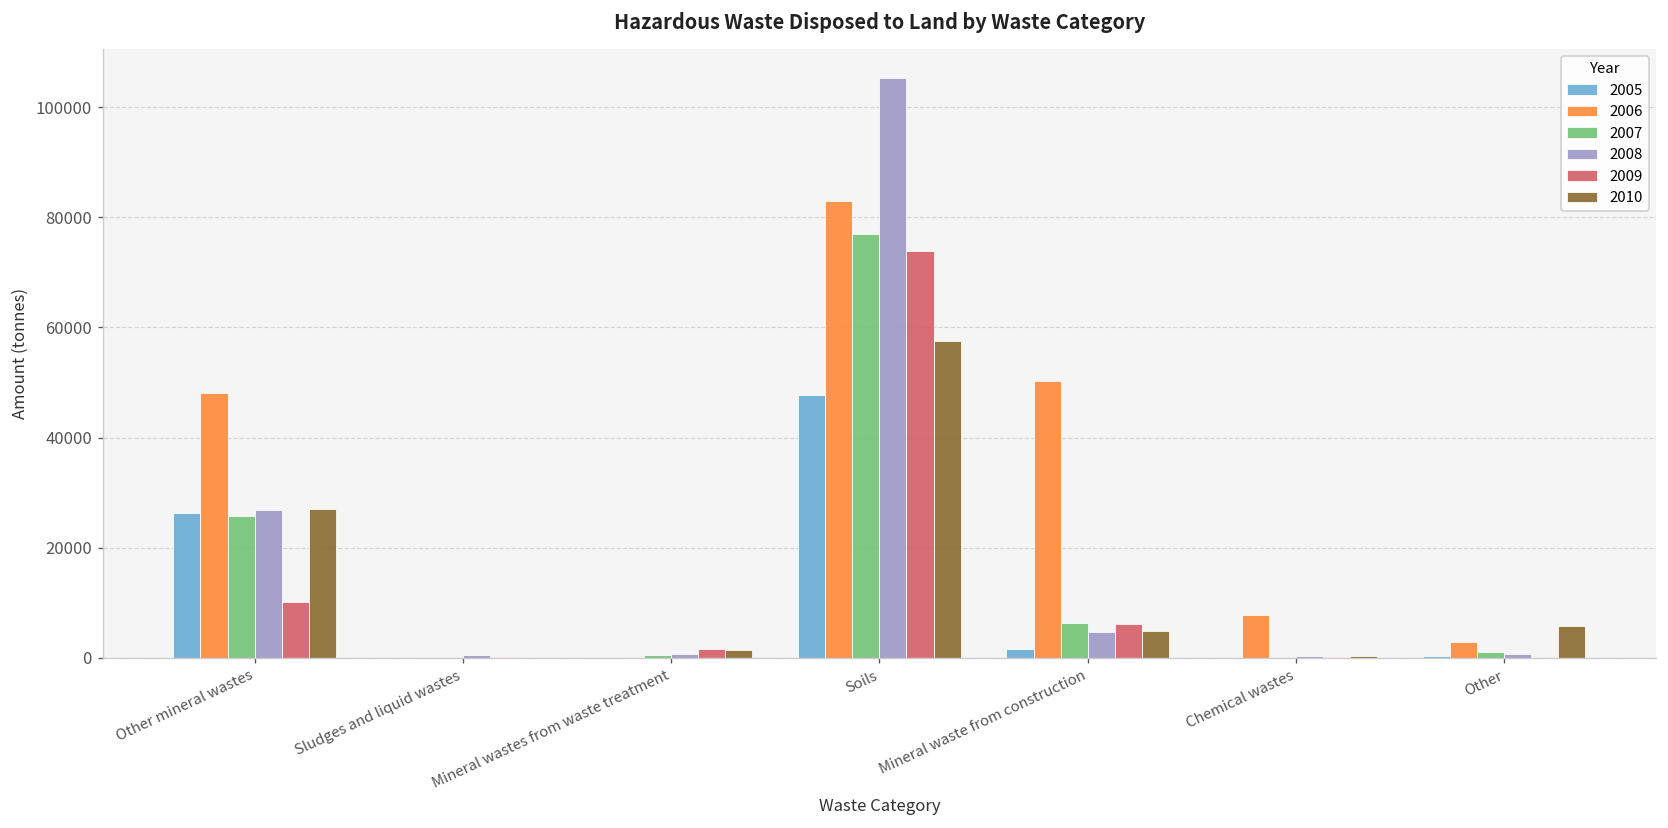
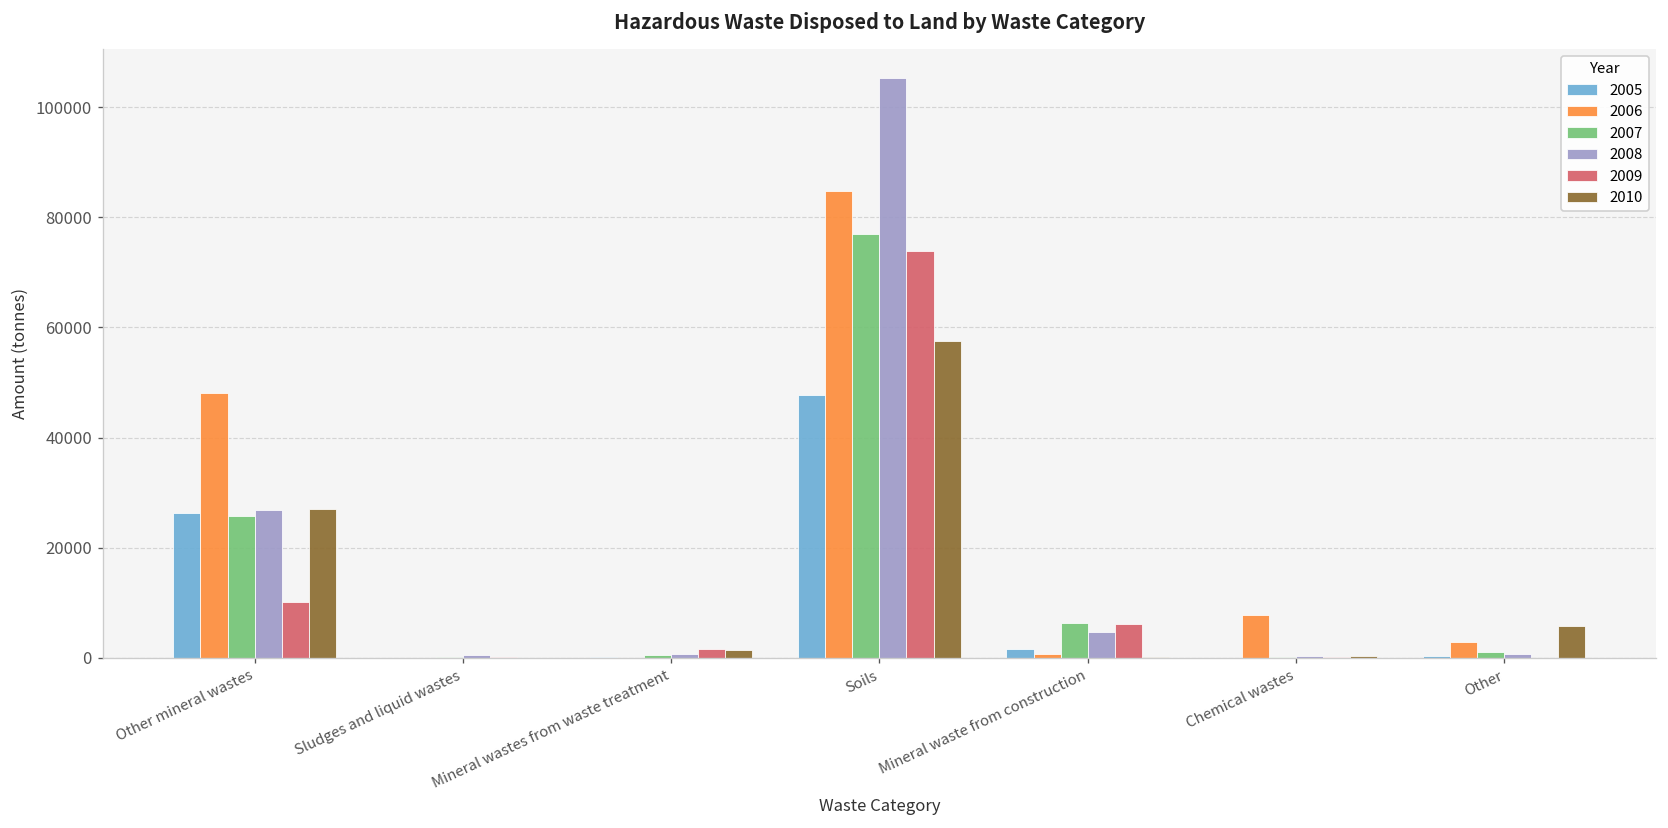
  {
    "2006": {
      "Other mineral wastes": 48000,
      "Sludges and liquid wastes": 0,
-     "Soils": 83000,
-     "Mineral waste from construction": 50000,
+     "Soils": 85000,
+     "Mineral waste from construction": 1000,
      "Chemical wastes": 8000,
      "Other": 3000
    },
    "2007": {
      "Other mineral wastes": 26000,
      "Soils": 77000,
      "Mineral waste from construction": 6000,
      "Other": 1000
    },
    "2009": {
      "Other mineral wastes": 10000,
      "Mineral wastes from waste treatment": 2000,
      "Soils": 74000,
      "Mineral waste from construction": 6000
    },
    "2010": {
      "Other mineral wastes": 27000,
      "Sludges and liquid wastes": 0,
      "Mineral wastes from waste treatment": 1000,
      "Soils": 58000,
-     "Mineral waste from construction": 5000,
+     "Mineral waste from construction": 0,
      "Other": 6000
    }
  }
